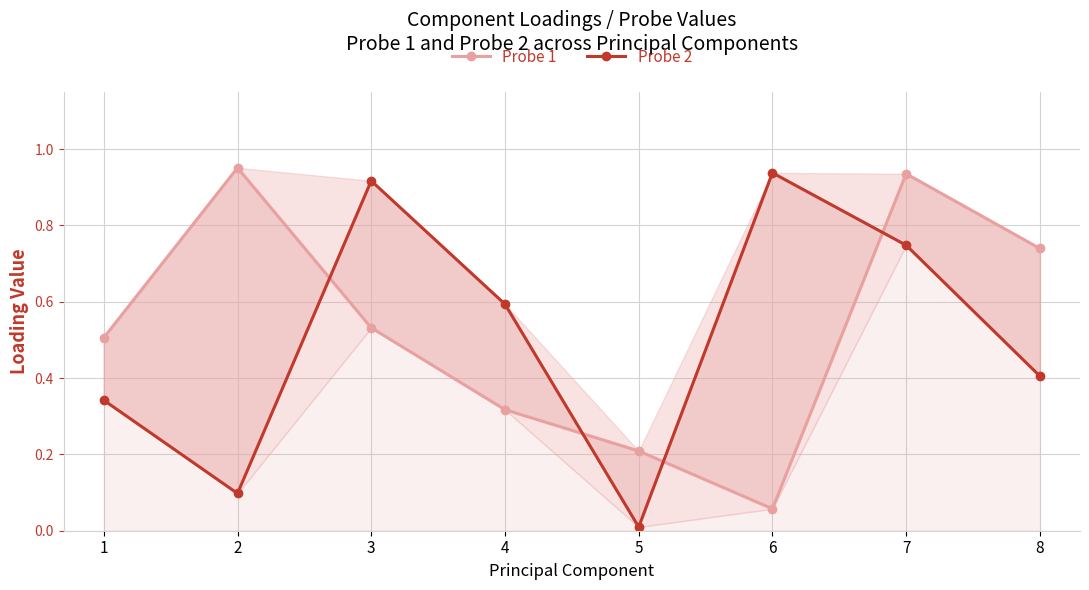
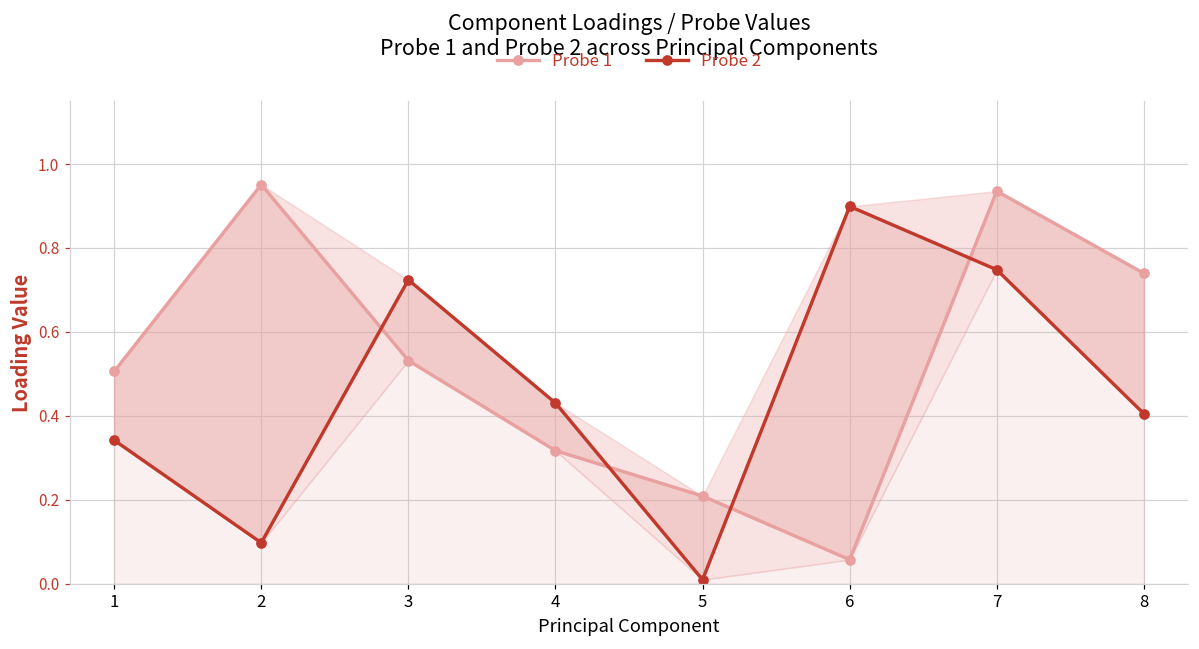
  {
    "Probe 2": {
-     "3": 0.92,
-     "4": 0.59,
-     "6": 0.94
+     "3": 0.72,
+     "4": 0.43,
+     "6": 0.90
    }
  }
